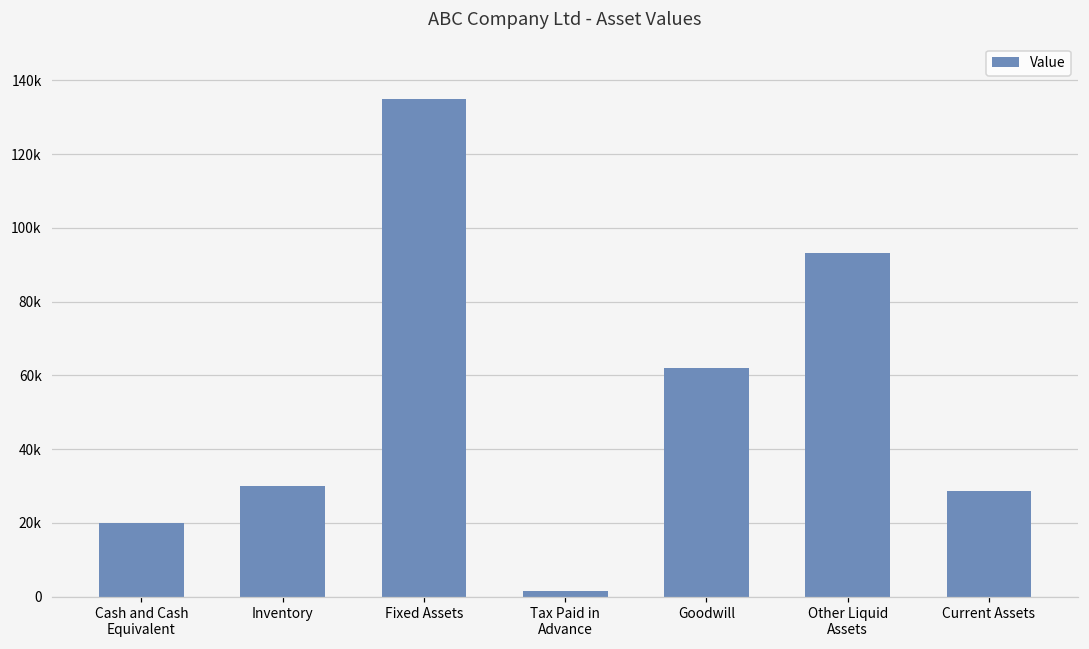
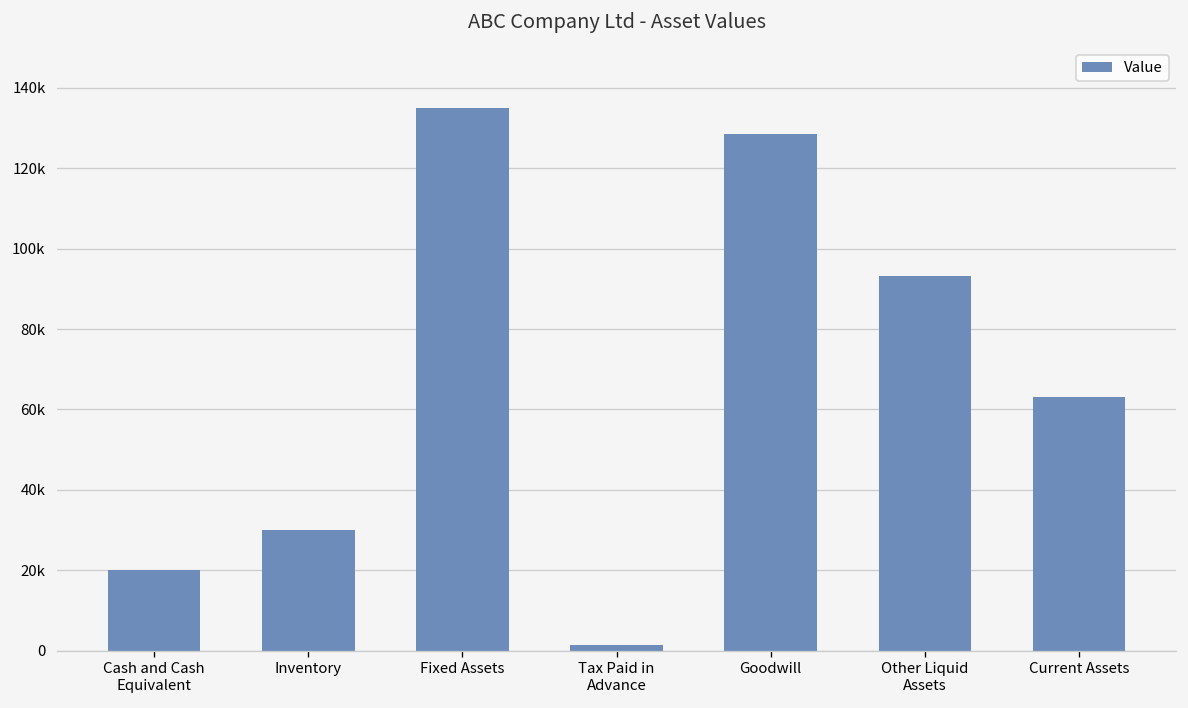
  {
    "Cash and Cash Equivalent": 20000,
    "Inventory": 30000,
    "Fixed Assets": 135000,
    "Tax Paid in Advance": 1000,
-   "Goodwill": 62000,
+   "Goodwill": 128000,
    "Other Liquid Assets": 93000,
-   "Current Assets": 29000
+   "Current Assets": 63000
  }
